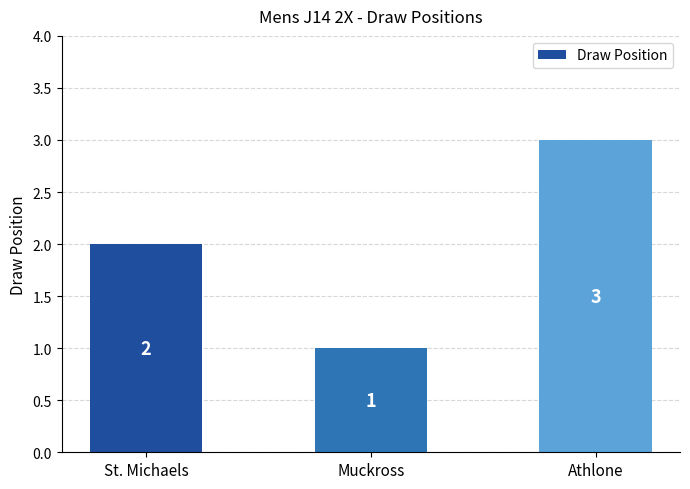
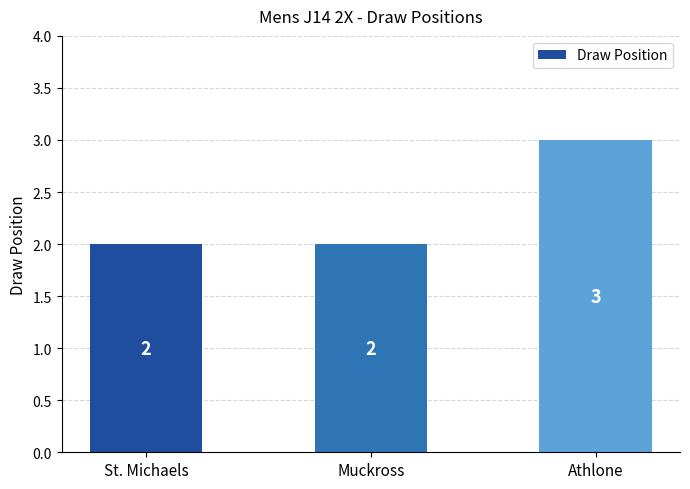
  {
    "St. Michaels": 2,
-   "Muckross": 1,
+   "Muckross": 2,
    "Athlone": 3
  }
